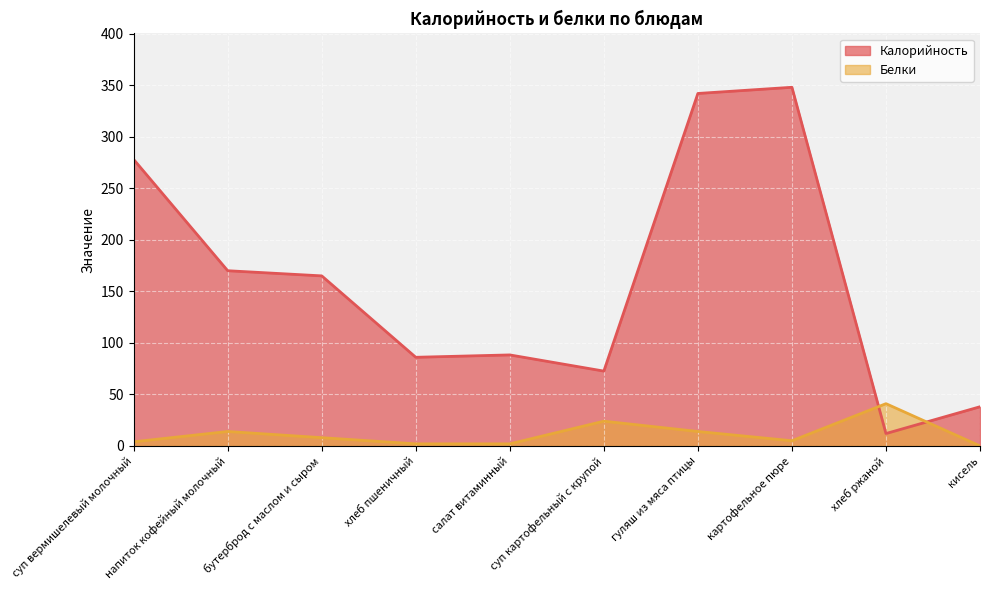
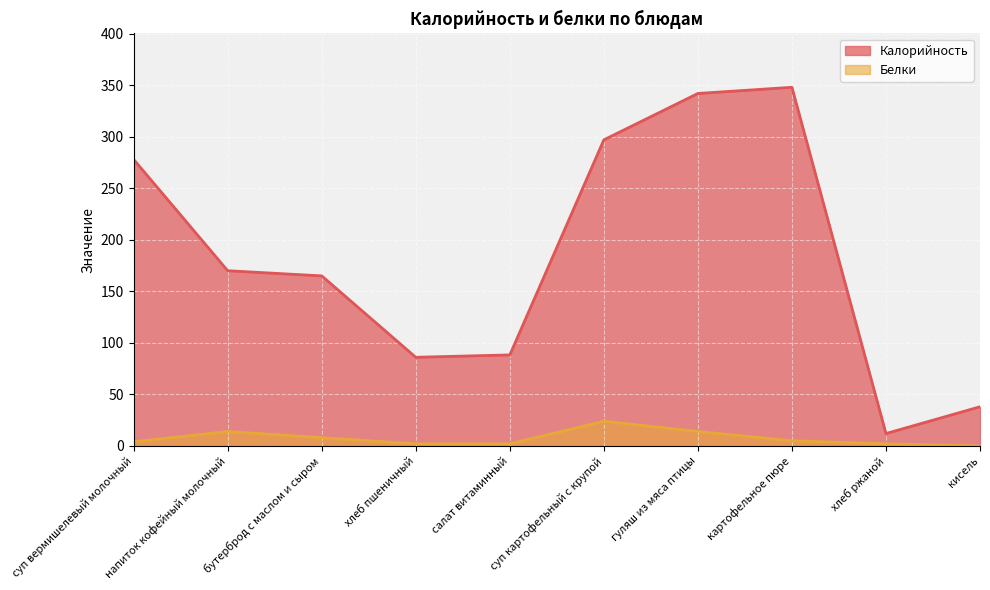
  {
    "Калорийность": {
      "суп вермишелевый молочный": 278,
      "напиток кофейный молочный": 170,
      "бутерброд с маслом и сыром": 165,
      "хлеб пшеничный": 86,
      "салат витаминный": 88,
-     "суп картофельный с крупой": 73,
+     "суп картофельный с крупой": 297,
      "гуляш из мяса птицы": 342,
      "картофельное пюре": 348,
      "хлеб ржаной": 12,
      "кисель": 38
    },
    "Белки": {
      "суп вермишелевый молочный": 4,
      "напиток кофейный молочный": 14,
      "бутерброд с маслом и сыром": 8,
      "хлеб пшеничный": 2,
      "салат витаминный": 2,
      "суп картофельный с крупой": 24,
      "гуляш из мяса птицы": 14,
      "картофельное пюре": 5,
-     "хлеб ржаной": 41,
+     "хлеб ржаной": 2,
      "кисель": 0
    }
  }
